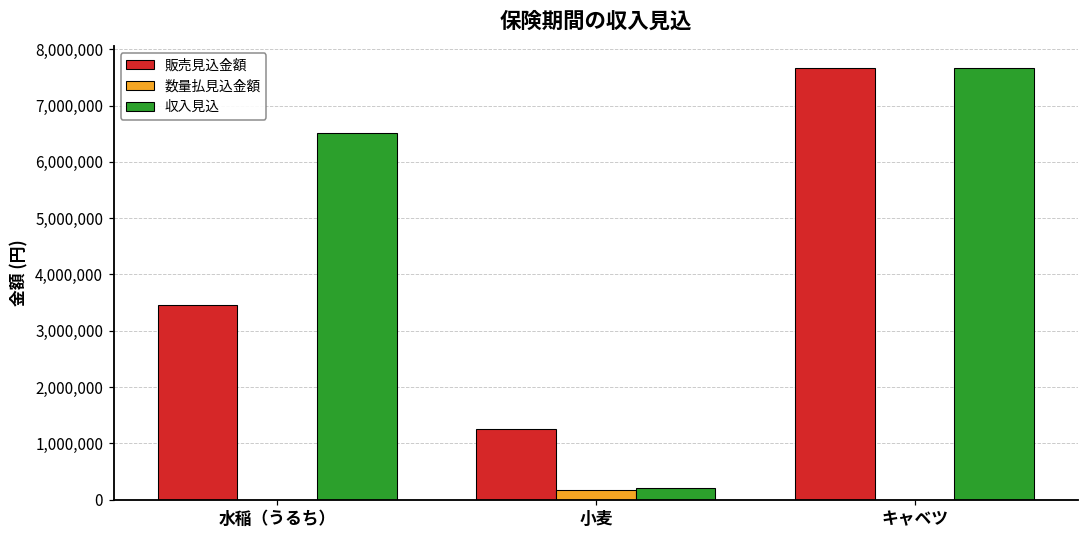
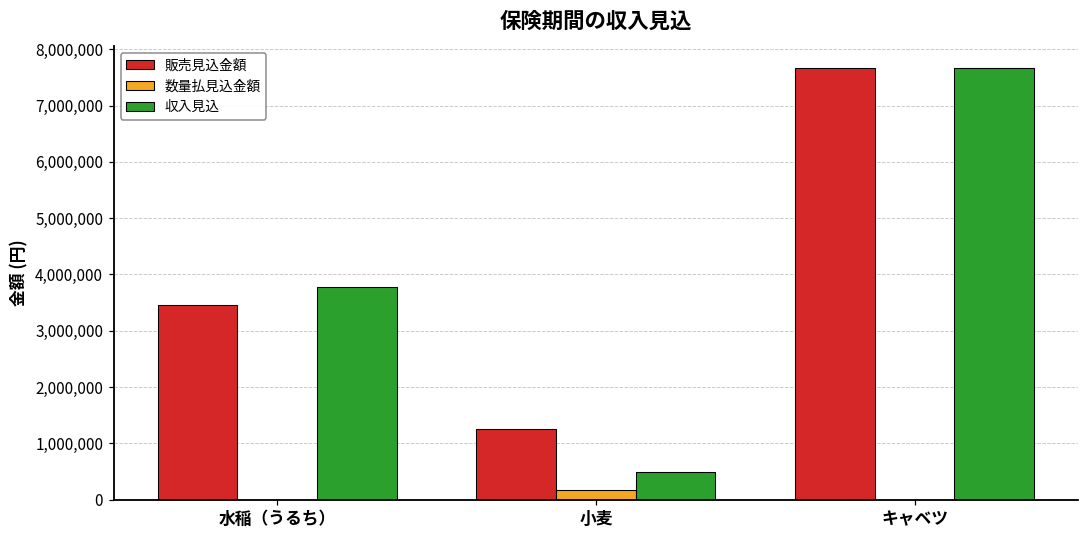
  {
    "販売見込金額": {
      "水稲（うるち）": "3,500,000",
      "小麦": "1,300,000",
      "キャベツ": "7,700,000"
    },
    "数量払見込金額": {
      "水稲（うるち）": "0",
      "小麦": "200,000",
      "キャベツ": "0"
    },
    "収入見込": {
-     "水稲（うるち）": "6,500,000",
-     "小麦": "200,000",
+     "水稲（うるち）": "3,800,000",
+     "小麦": "500,000",
      "キャベツ": "7,700,000"
    }
  }
